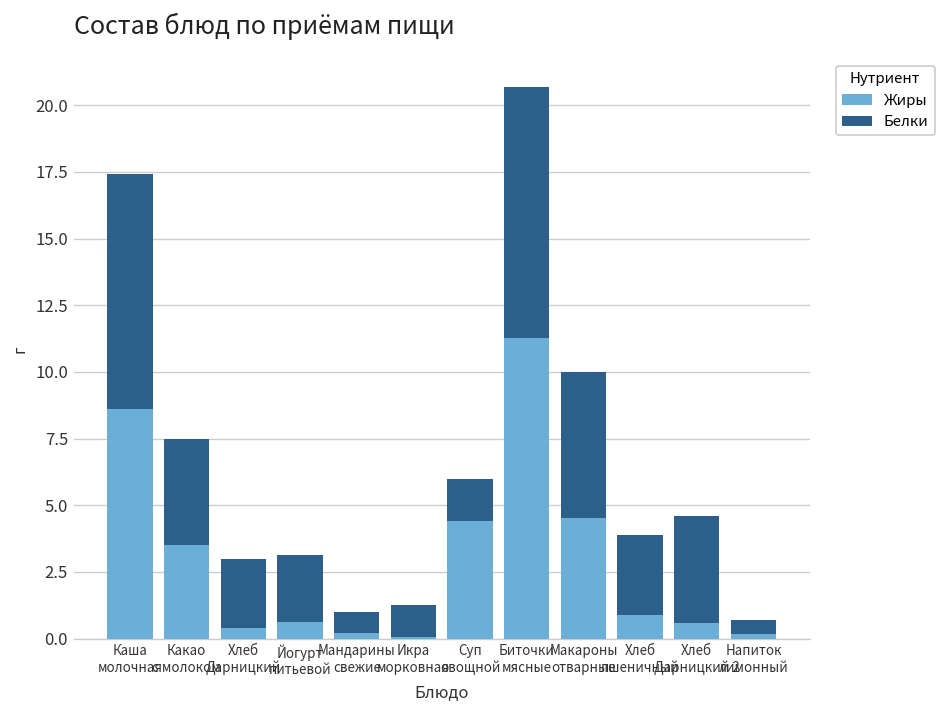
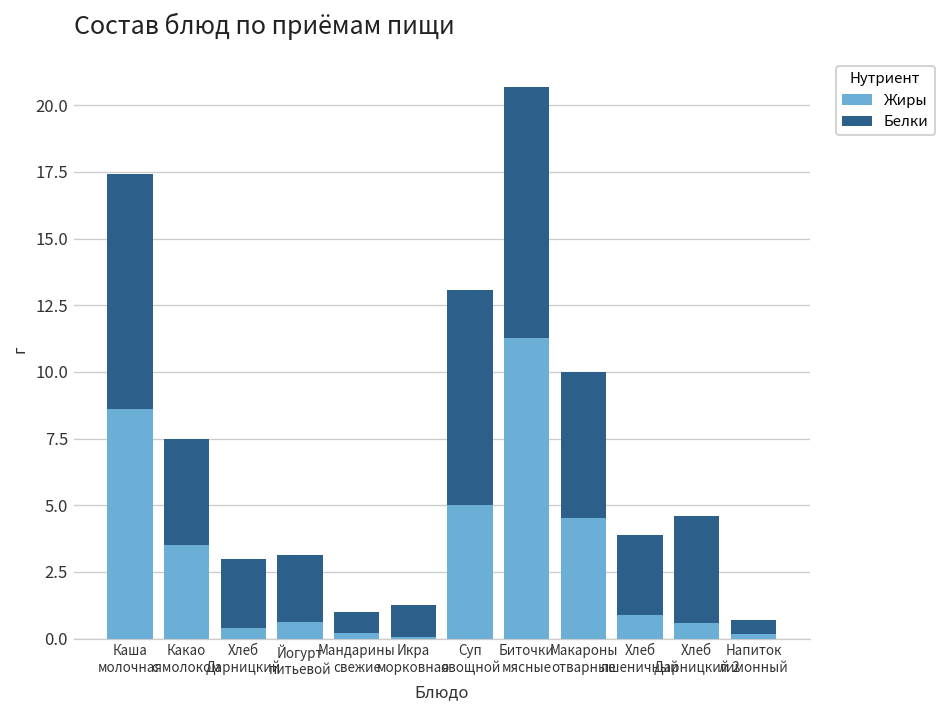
  {
    "Жиры": {
      "Каша молочная": 8.6,
-     "Суп овощной": 4.4,
+     "Суп овощной": 5.0,
      "Биточки мясные": 11.3
    },
    "Белки": {
      "Каша молочная": 8.8,
-     "Суп овощной": 1.6,
+     "Суп овощной": 8.1,
      "Биточки мясные": 9.4
    }
  }
